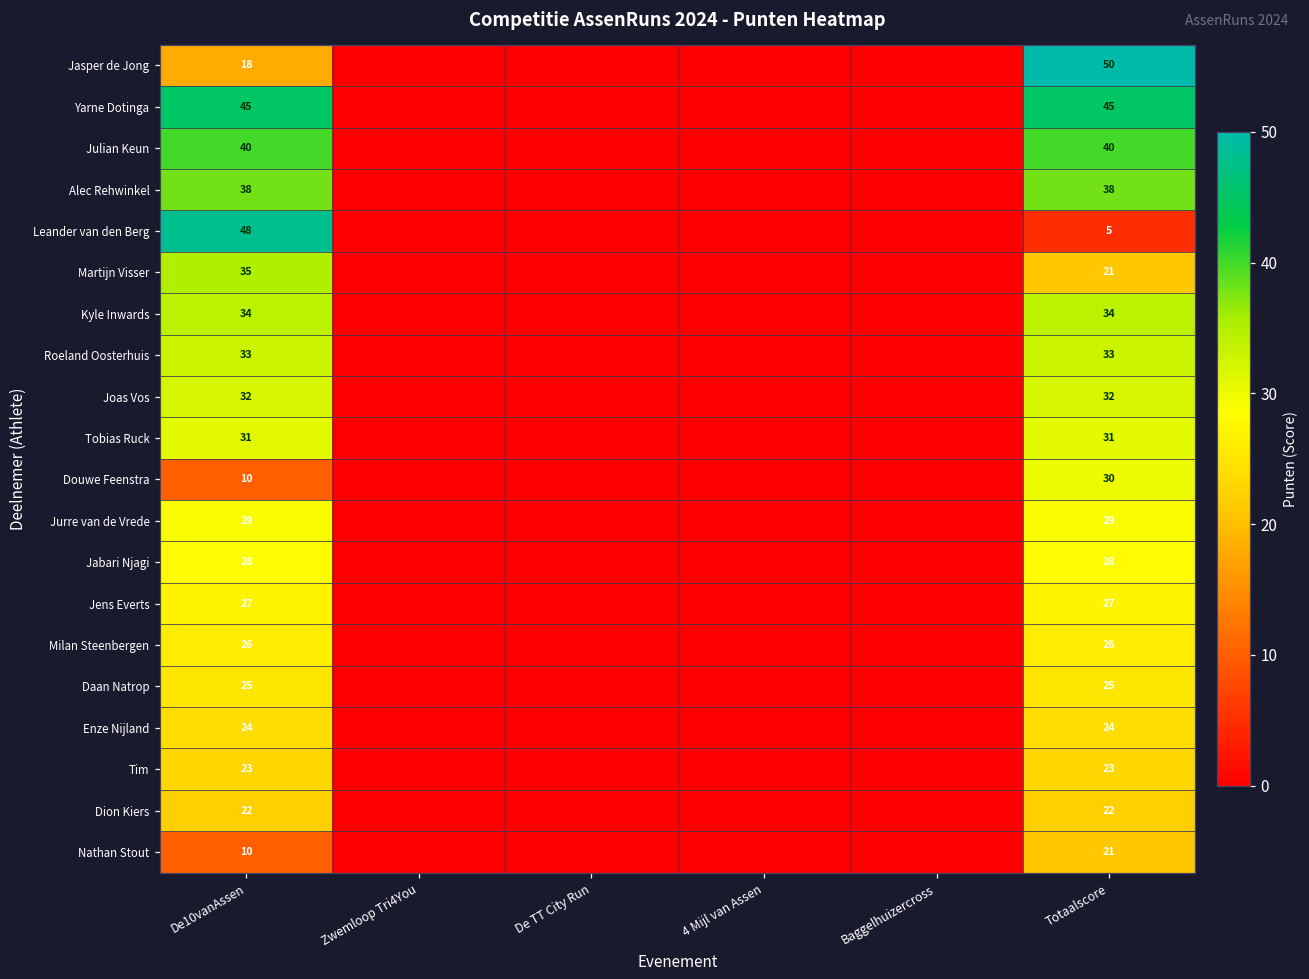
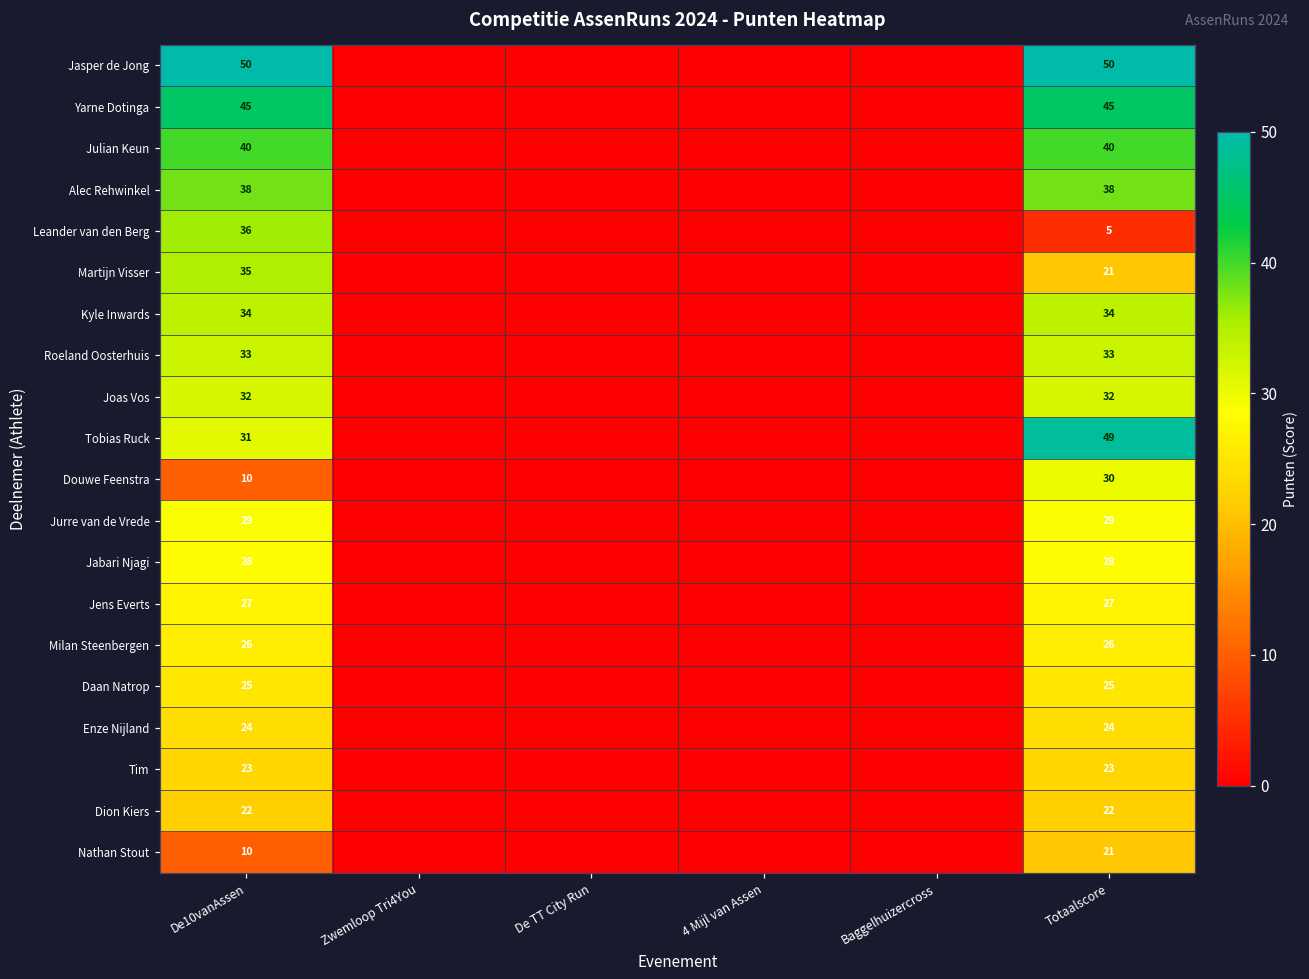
  {
    "Jasper de Jong": {
-     "De10vanAssen": 18,
+     "De10vanAssen": 50,
      "Totaalscore": 50
    },
    "Yarne Dotinga": {
      "De10vanAssen": 45,
      "Totaalscore": 45
    },
    "Julian Keun": {
      "De10vanAssen": 40,
      "Totaalscore": 40
    },
    "Alec Rehwinkel": {
      "De10vanAssen": 38,
      "Totaalscore": 38
    },
    "Leander van den Berg": {
-     "De10vanAssen": 48,
+     "De10vanAssen": 36,
      "Totaalscore": 5
    },
    "Martijn Visser": {
      "De10vanAssen": 35,
      "Totaalscore": 21
    },
    "Kyle Inwards": {
      "De10vanAssen": 34,
      "Totaalscore": 34
    },
    "Roeland Oosterhuis": {
      "De10vanAssen": 33,
      "Totaalscore": 33
    },
    "Joas Vos": {
      "De10vanAssen": 32,
      "Totaalscore": 32
    },
    "Tobias Ruck": {
      "De10vanAssen": 31,
-     "Totaalscore": 31
+     "Totaalscore": 49
    },
    "Douwe Feenstra": {
      "De10vanAssen": 10,
      "Totaalscore": 30
    },
    "Jurre van de Vrede": {
      "De10vanAssen": 29,
      "Totaalscore": 29
    },
    "Jabari Njagi": {
      "De10vanAssen": 28,
      "Totaalscore": 28
    },
    "Jens Everts": {
      "De10vanAssen": 27,
      "Totaalscore": 27
    },
    "Milan Steenbergen": {
      "De10vanAssen": 26,
      "Totaalscore": 26
    },
    "Daan Natrop": {
      "De10vanAssen": 25,
      "Totaalscore": 25
    },
    "Enze Nijland": {
      "De10vanAssen": 24,
      "Totaalscore": 24
    },
    "Tim": {
      "De10vanAssen": 23,
      "Totaalscore": 23
    },
    "Dion Kiers": {
      "De10vanAssen": 22,
      "Totaalscore": 22
    },
    "Nathan Stout": {
      "De10vanAssen": 10,
      "Totaalscore": 21
    }
  }
